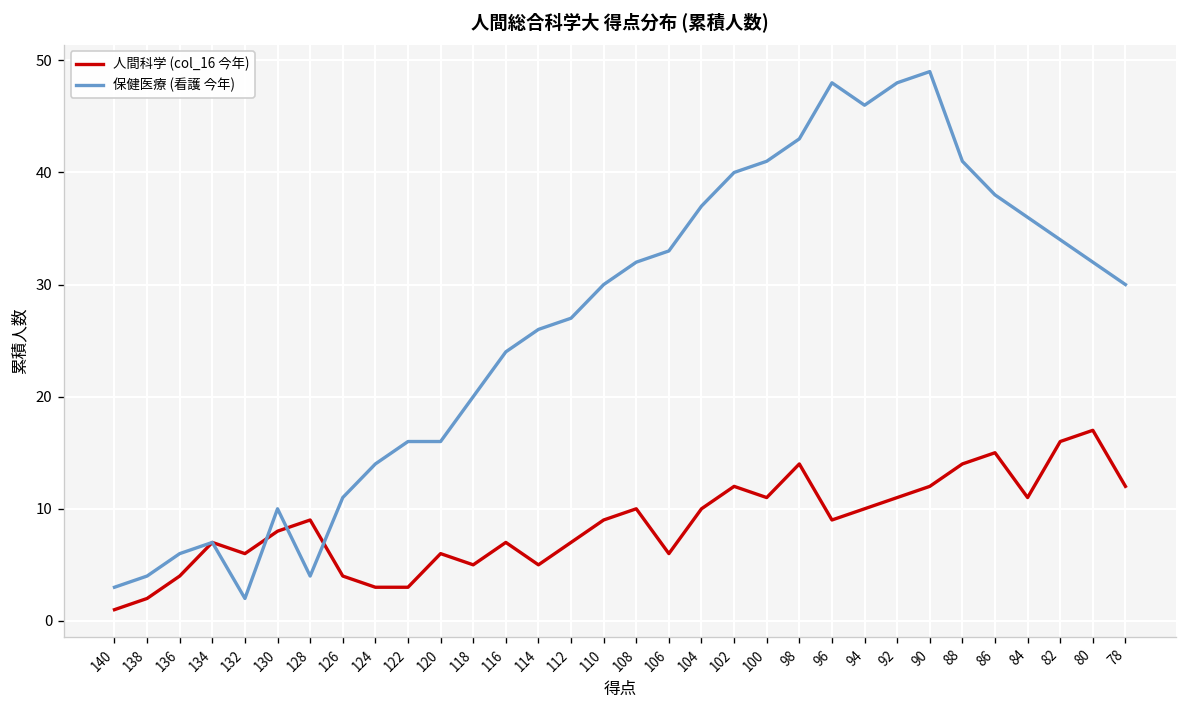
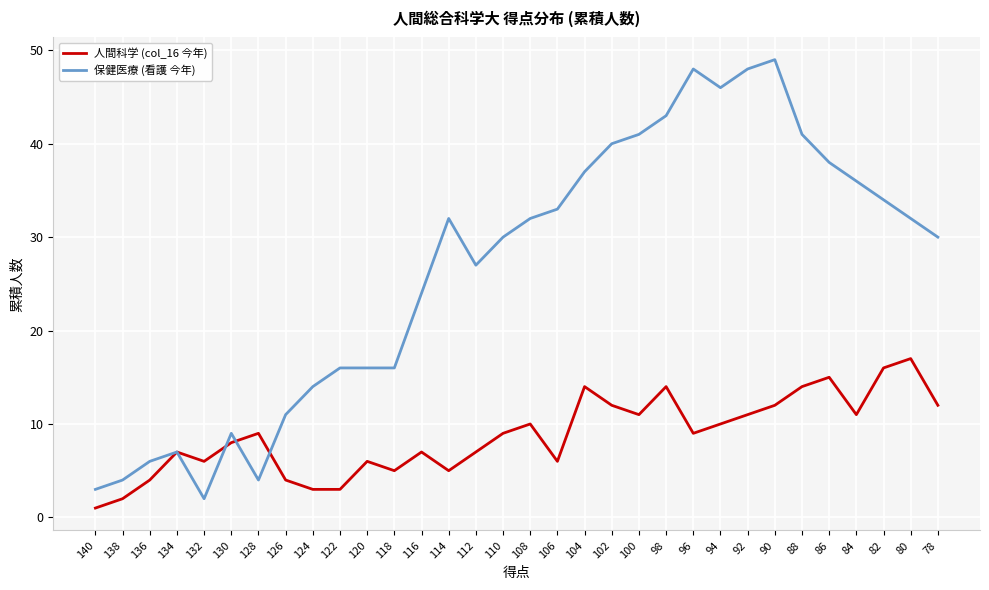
  {
    "人間科学 (col_16 今年)": {
      "140": 1,
      "138": 2,
      "136": 4,
      "132": 6,
      "130": 8,
      "128": 9,
      "126": 4,
      "124": 3,
      "122": 3,
      "120": 6,
      "118": 5,
      "116": 7,
      "114": 5,
      "112": 7,
      "110": 9,
      "108": 10,
      "106": 6,
-     "104": 10,
+     "104": 14,
      "102": 12,
      "100": 11,
      "98": 14,
      "96": 9,
      "94": 10,
      "92": 11,
      "90": 12,
      "88": 14,
      "86": 15,
      "84": 11,
      "82": 16,
      "80": 17,
      "78": 12
    },
    "保健医療 (看護 今年)": {
      "140": 3,
      "138": 4,
      "136": 6,
      "132": 2,
-     "130": 10,
+     "130": 9,
      "128": 4,
      "126": 11,
      "124": 14,
      "122": 16,
      "120": 16,
-     "118": 20,
+     "118": 16,
      "116": 24,
-     "114": 26,
+     "114": 32,
      "112": 27,
      "110": 30,
      "108": 32,
      "106": 33,
      "104": 37,
      "102": 40,
      "100": 41,
      "98": 43,
      "96": 48,
      "94": 46,
      "92": 48,
      "90": 49,
      "88": 41,
      "86": 38,
      "84": 36,
      "82": 34,
      "80": 32,
      "78": 30
    }
  }
